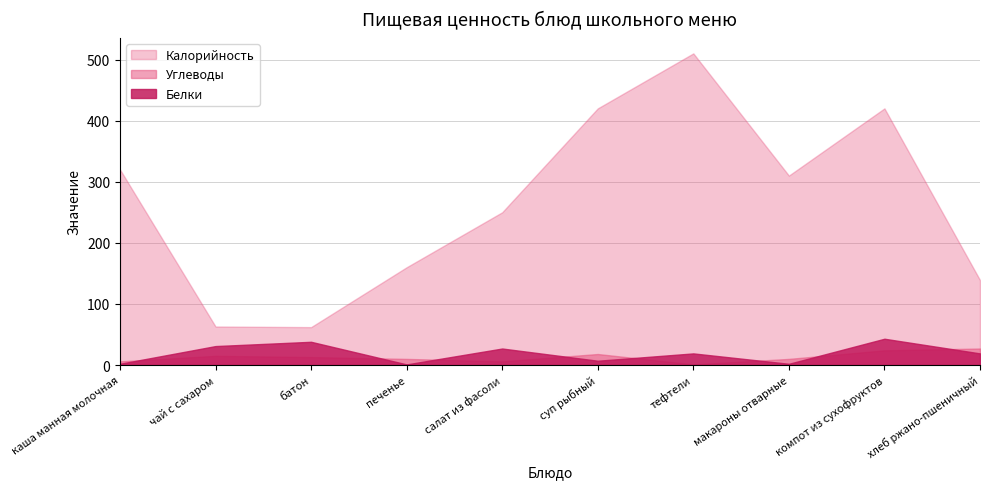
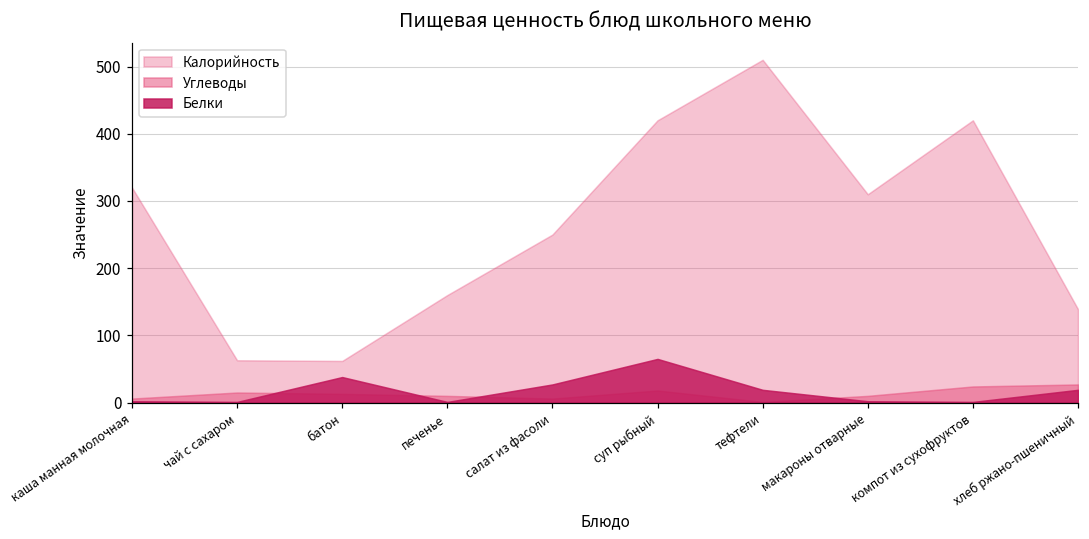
  {
    "Белки": {
-     "чай с сахаром": 30,
+     "чай с сахаром": 0,
      "батон": 40,
      "салат из фасоли": 30,
-     "суп рыбный": 10,
+     "суп рыбный": 70,
      "тефтели": 20,
-     "компот из сухофруктов": 40,
+     "компот из сухофруктов": 0,
      "хлеб ржано-пшеничный": 20
    }
  }
